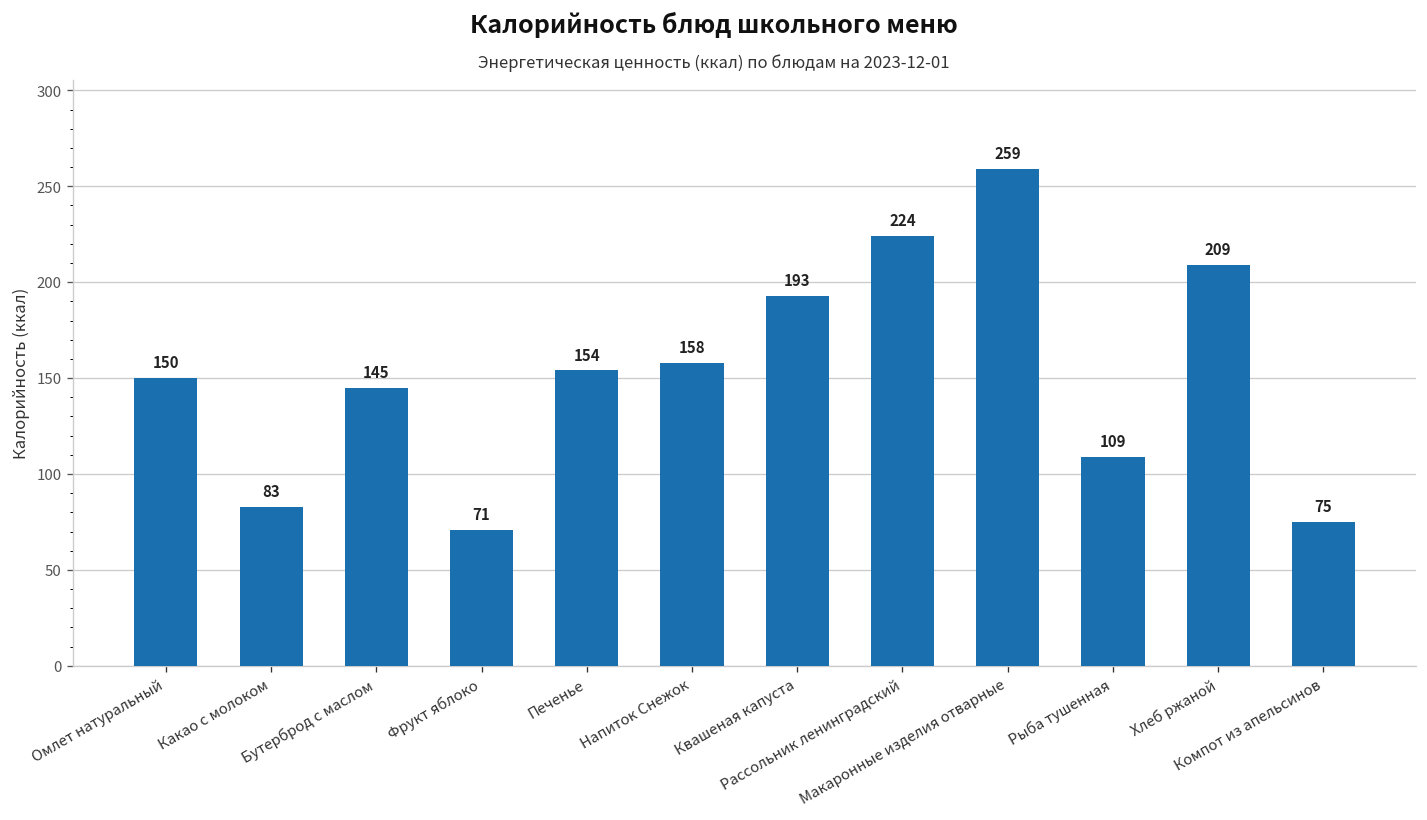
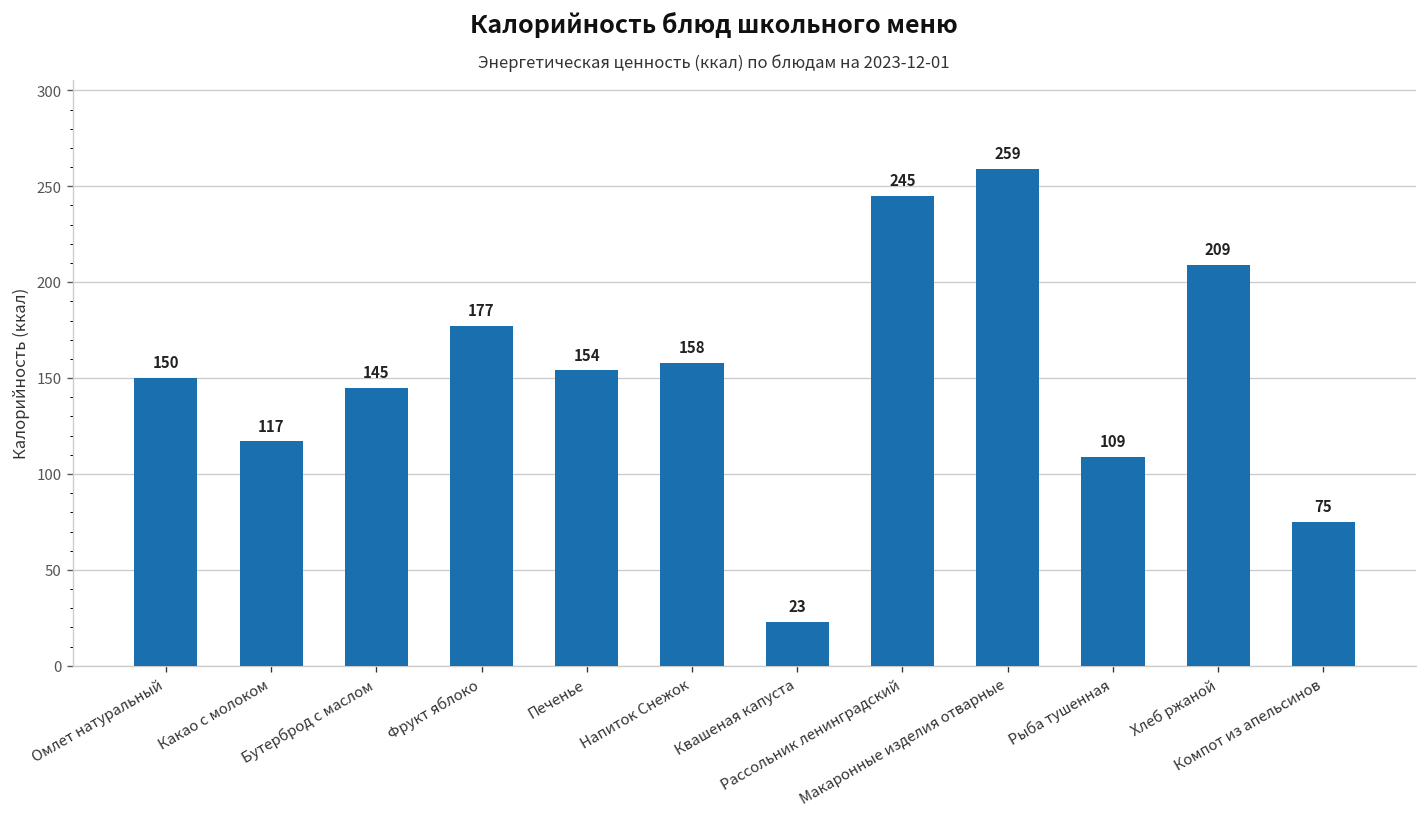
  {
    "Омлет натуральный": 150,
-   "Какао с молоком": 83,
+   "Какао с молоком": 117,
    "Бутерброд с маслом": 145,
-   "Фрукт яблоко": 71,
+   "Фрукт яблоко": 177,
    "Печенье": 154,
    "Напиток Снежок": 158,
-   "Квашеная капуста": 193,
-   "Рассольник ленинградский": 224,
+   "Квашеная капуста": 23,
+   "Рассольник ленинградский": 245,
    "Макаронные изделия отварные": 259,
    "Рыба тушенная": 109,
    "Хлеб ржаной": 209,
    "Компот из апельсинов": 75
  }
